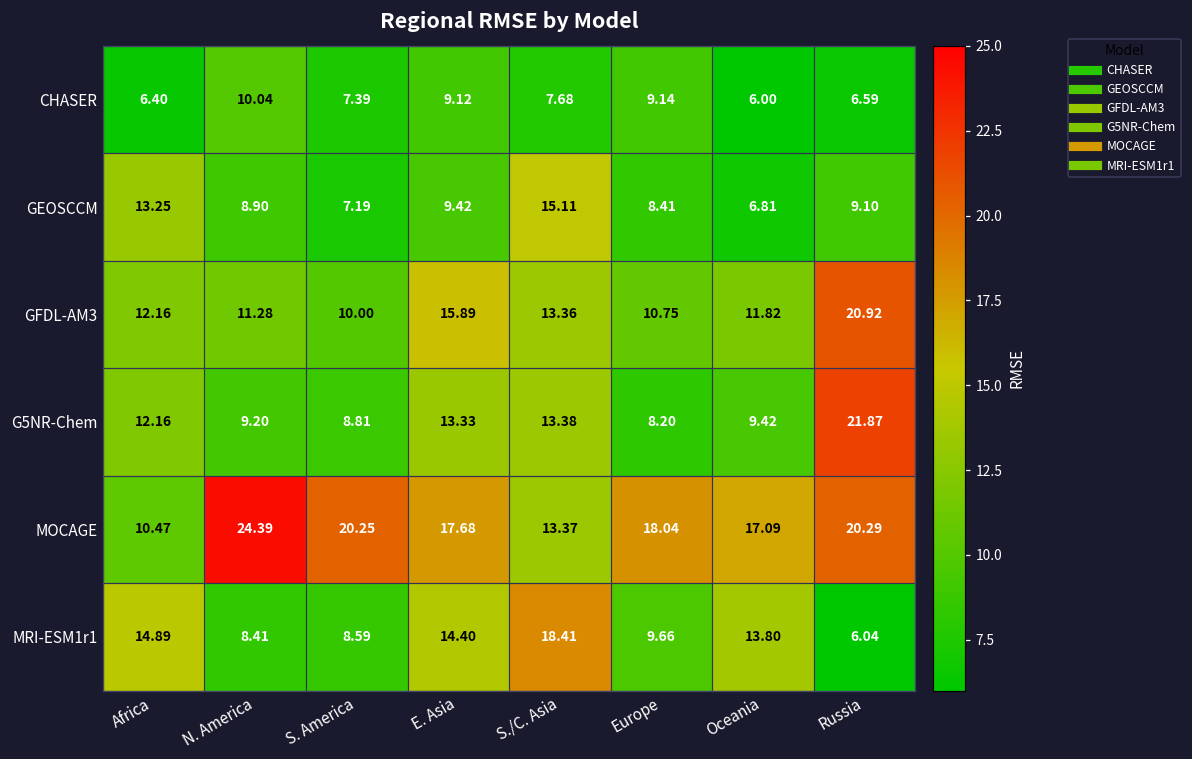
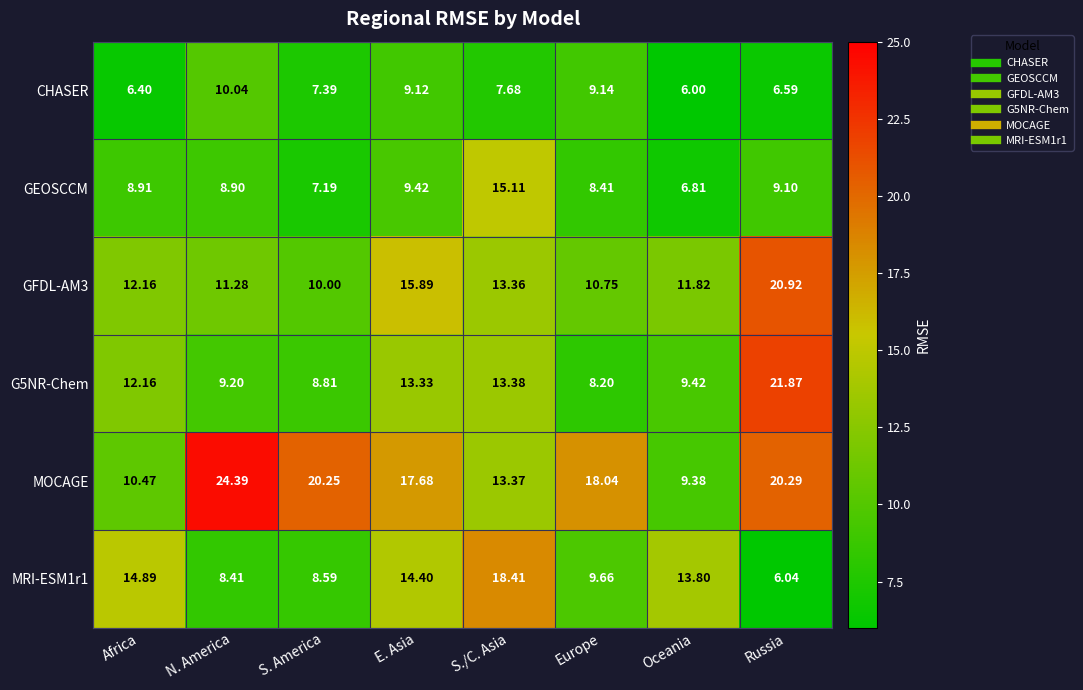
  {
    "CHASER": {
      "Africa": 6.40,
      "N. America": 10.04,
      "S. America": 7.39,
      "E. Asia": 9.12,
      "S./C. Asia": 7.68,
      "Europe": 9.14,
      "Oceania": 6.00,
      "Russia": 6.59
    },
    "GEOSCCM": {
-     "Africa": 13.25,
+     "Africa": 8.91,
      "N. America": 8.90,
      "S. America": 7.19,
      "E. Asia": 9.42,
      "S./C. Asia": 15.11,
      "Europe": 8.41,
      "Oceania": 6.81,
      "Russia": 9.10
    },
    "GFDL-AM3": {
      "Africa": 12.16,
      "N. America": 11.28,
      "S. America": 10.00,
      "E. Asia": 15.89,
      "S./C. Asia": 13.36,
      "Europe": 10.75,
      "Oceania": 11.82,
      "Russia": 20.92
    },
    "G5NR-Chem": {
      "Africa": 12.16,
      "N. America": 9.20,
      "S. America": 8.81,
      "E. Asia": 13.33,
      "S./C. Asia": 13.38,
      "Europe": 8.20,
      "Oceania": 9.42,
      "Russia": 21.87
    },
    "MOCAGE": {
      "Africa": 10.47,
      "N. America": 24.39,
      "S. America": 20.25,
      "E. Asia": 17.68,
      "S./C. Asia": 13.37,
      "Europe": 18.04,
-     "Oceania": 17.09,
+     "Oceania": 9.38,
      "Russia": 20.29
    },
    "MRI-ESM1r1": {
      "Africa": 14.89,
      "N. America": 8.41,
      "S. America": 8.59,
      "E. Asia": 14.40,
      "S./C. Asia": 18.41,
      "Europe": 9.66,
      "Oceania": 13.80,
      "Russia": 6.04
    }
  }
